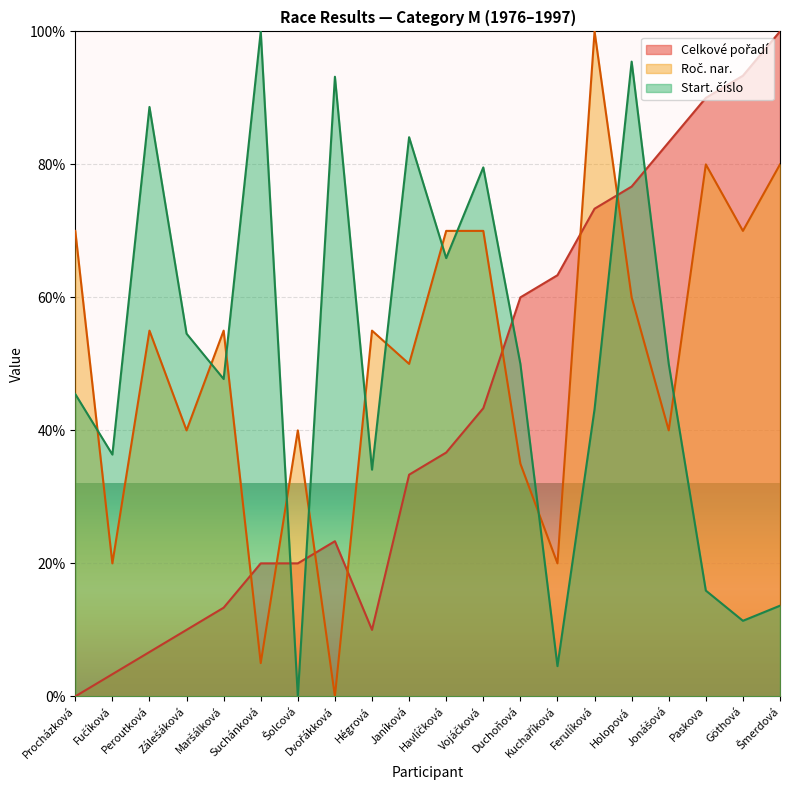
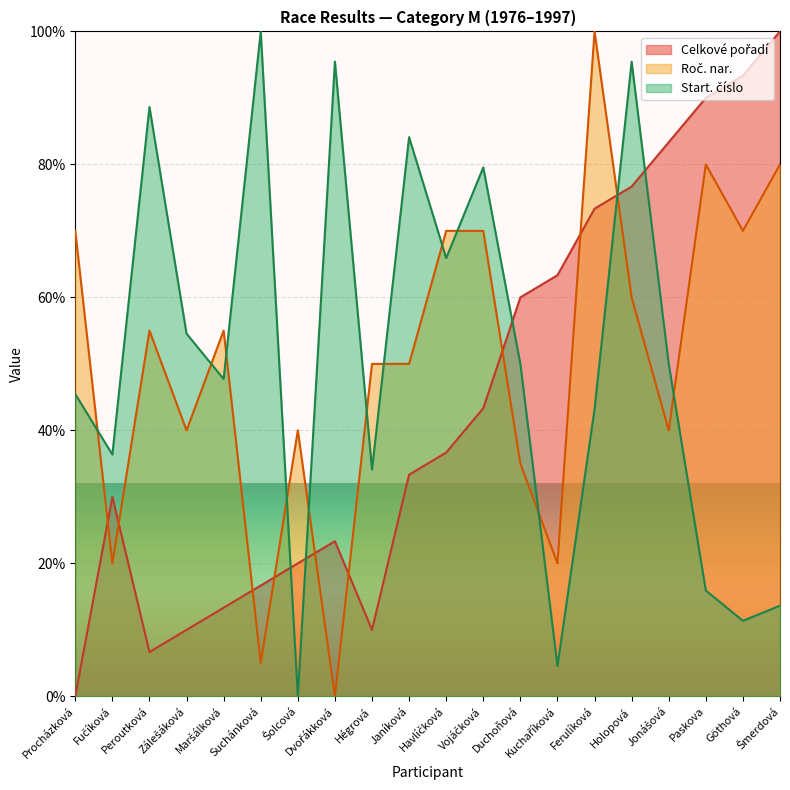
  {
    "Celkové pořadí": {
      "Procházková": "0%",
-     "Fučíková": "3%",
+     "Fučíková": "30%",
      "Peroutková": "7%",
      "Zálešáková": "10%",
      "Maršálková": "13%",
-     "Suchánková": "20%",
+     "Suchánková": "17%",
      "Šolcová": "20%",
      "Dvořákková": "23%",
      "Hégrová": "10%",
      "Janíková": "33%",
      "Havlíčková": "37%",
      "Vojáčková": "43%",
      "Duchoňová": "60%",
      "Kuchaříková": "63%",
      "Ferulíková": "73%",
      "Holopová": "77%",
      "Jonášová": "83%",
      "Šmerdová": "100%"
    },
    "Roč. nar.": {
      "Procházková": "70%",
      "Fučíková": "20%",
      "Peroutková": "55%",
      "Zálešáková": "40%",
      "Maršálková": "55%",
      "Suchánková": "5%",
      "Šolcová": "40%",
      "Dvořákková": "0%",
-     "Hégrová": "55%",
+     "Hégrová": "50%",
      "Janíková": "50%",
      "Havlíčková": "70%",
      "Vojáčková": "70%",
      "Duchoňová": "35%",
      "Kuchaříková": "20%",
      "Ferulíková": "100%",
      "Holopová": "60%",
      "Jonášová": "40%",
      "Paskova": "80%",
      "Göthová": "70%",
      "Šmerdová": "80%"
    },
    "Start. číslo": {
      "Procházková": "45%",
      "Fučíková": "36%",
      "Peroutková": "89%",
      "Zálešáková": "55%",
      "Maršálková": "48%",
      "Suchánková": "100%",
      "Šolcová": "0%",
-     "Dvořákková": "93%",
+     "Dvořákková": "95%",
      "Hégrová": "34%",
      "Janíková": "84%",
      "Havlíčková": "66%",
      "Vojáčková": "80%",
      "Duchoňová": "50%",
      "Kuchaříková": "5%",
      "Ferulíková": "43%",
      "Holopová": "95%",
      "Jonášová": "50%",
      "Paskova": "16%",
      "Göthová": "11%",
      "Šmerdová": "14%"
    }
  }
